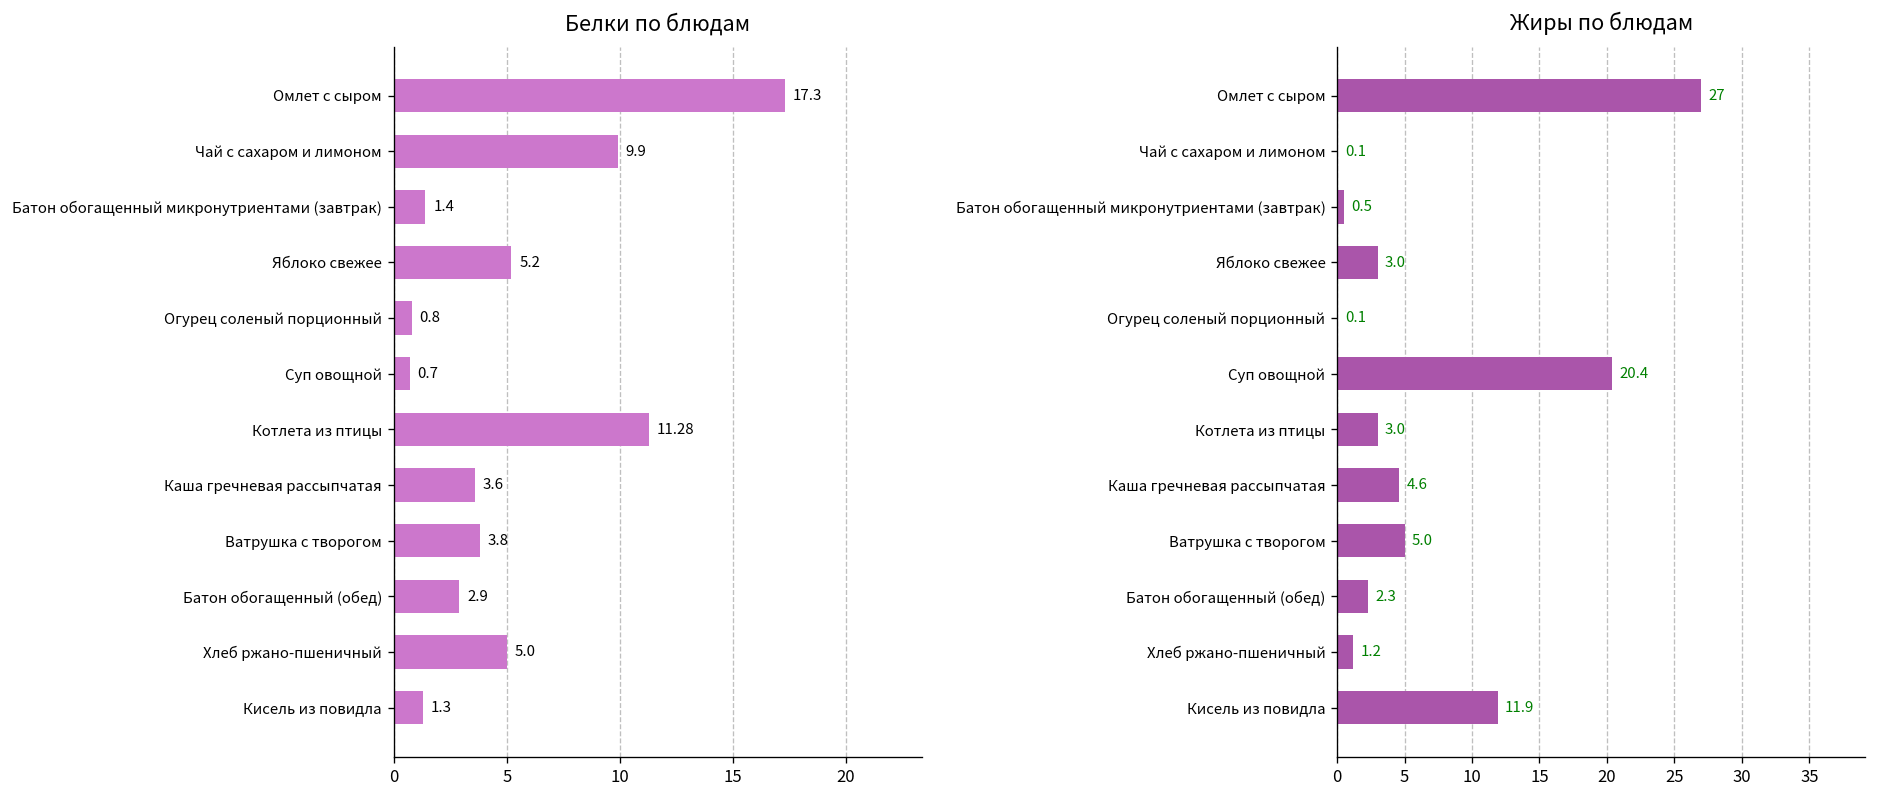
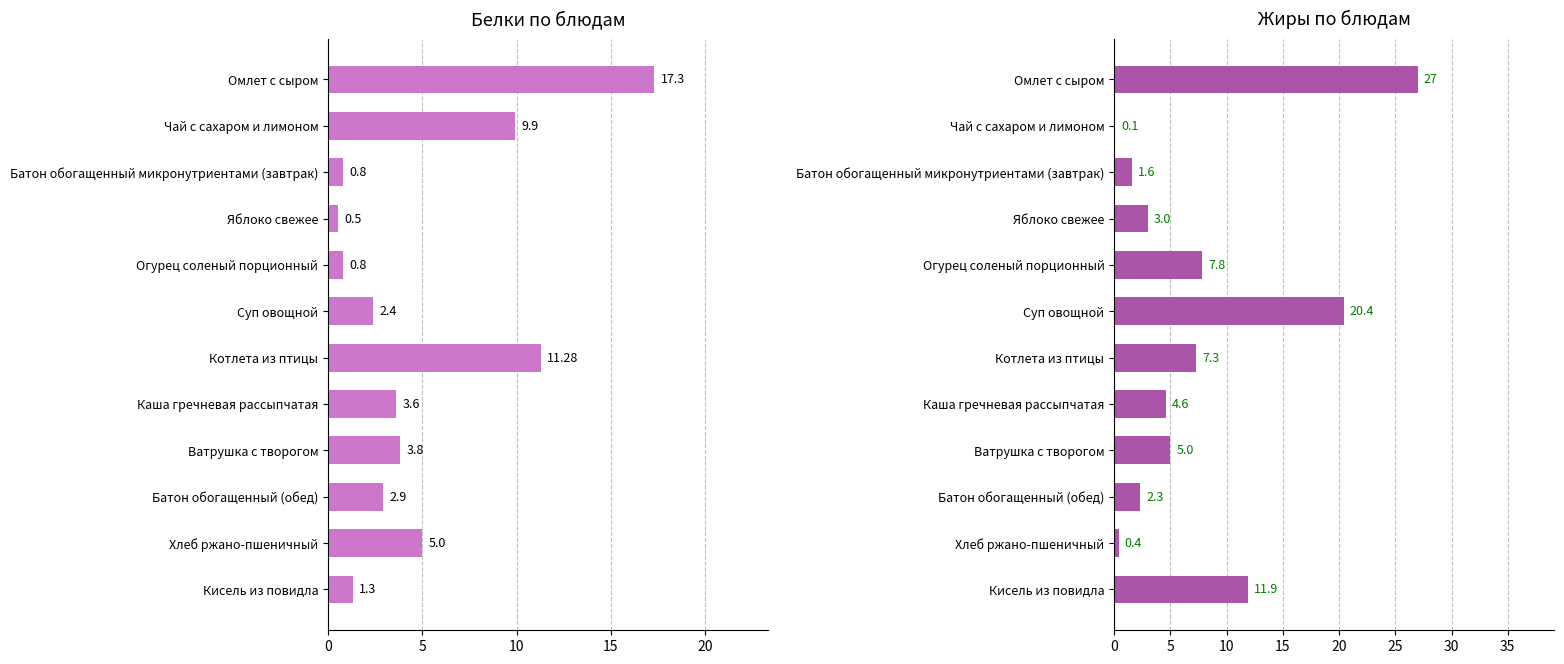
  {
    "Белки по блюдам": {
      "Омлет с сыром": 17.3,
      "Чай с сахаром и лимоном": 9.9,
-     "Батон обогащенный микронутриентами (завтрак)": 1.4,
-     "Яблоко свежее": 5.2,
+     "Батон обогащенный микронутриентами (завтрак)": 0.8,
+     "Яблоко свежее": 0.5,
      "Огурец соленый порционный": 0.8,
-     "Суп овощной": 0.7,
+     "Суп овощной": 2.4,
      "Котлета из птицы": 11.28,
      "Каша гречневая рассыпчатая": 3.6,
      "Ватрушка с творогом": 3.8,
      "Батон обогащенный (обед)": 2.9,
      "Хлеб ржано-пшеничный": 5.0,
      "Кисель из повидла": 1.3
    },
    "Жиры по блюдам": {
      "Омлет с сыром": 27,
      "Чай с сахаром и лимоном": 0.1,
-     "Батон обогащенный микронутриентами (завтрак)": 0.5,
+     "Батон обогащенный микронутриентами (завтрак)": 1.6,
      "Яблоко свежее": 3.0,
-     "Огурец соленый порционный": 0.1,
+     "Огурец соленый порционный": 7.8,
      "Суп овощной": 20.4,
-     "Котлета из птицы": 3.0,
+     "Котлета из птицы": 7.3,
      "Каша гречневая рассыпчатая": 4.6,
      "Ватрушка с творогом": 5.0,
      "Батон обогащенный (обед)": 2.3,
-     "Хлеб ржано-пшеничный": 1.2,
+     "Хлеб ржано-пшеничный": 0.4,
      "Кисель из повидла": 11.9
    }
  }
